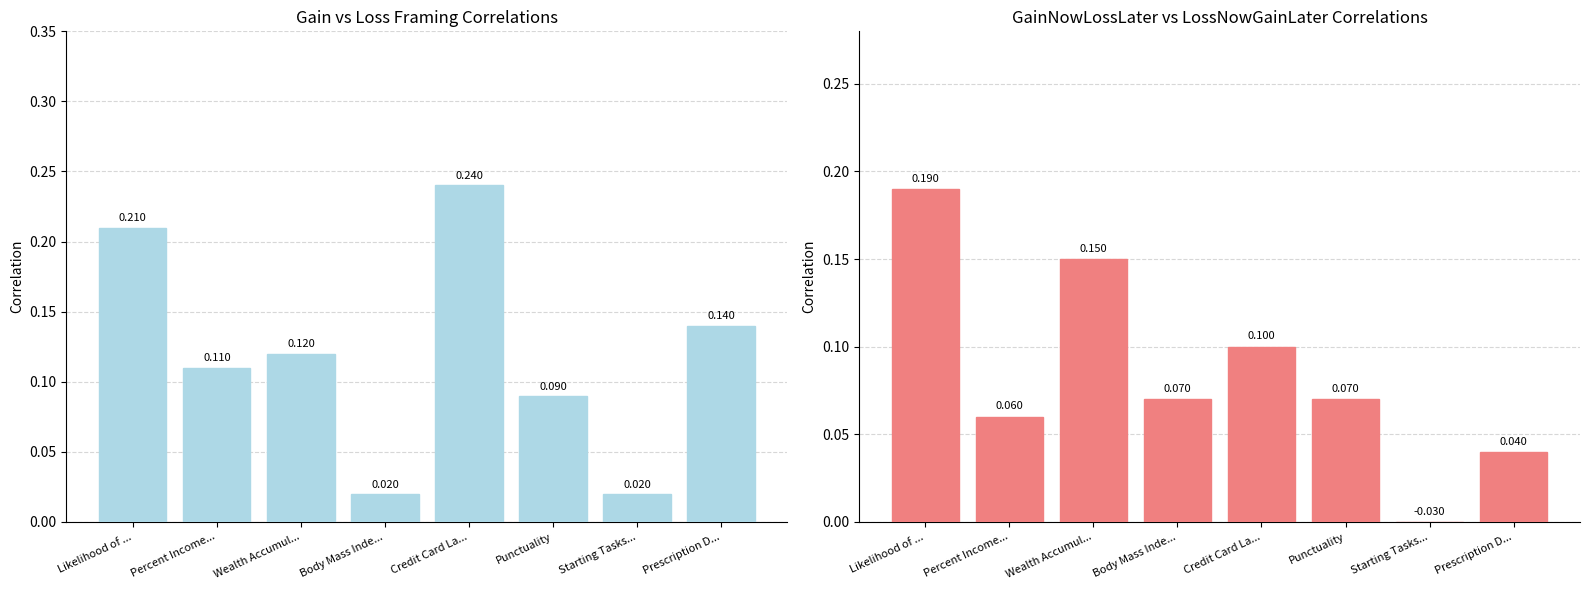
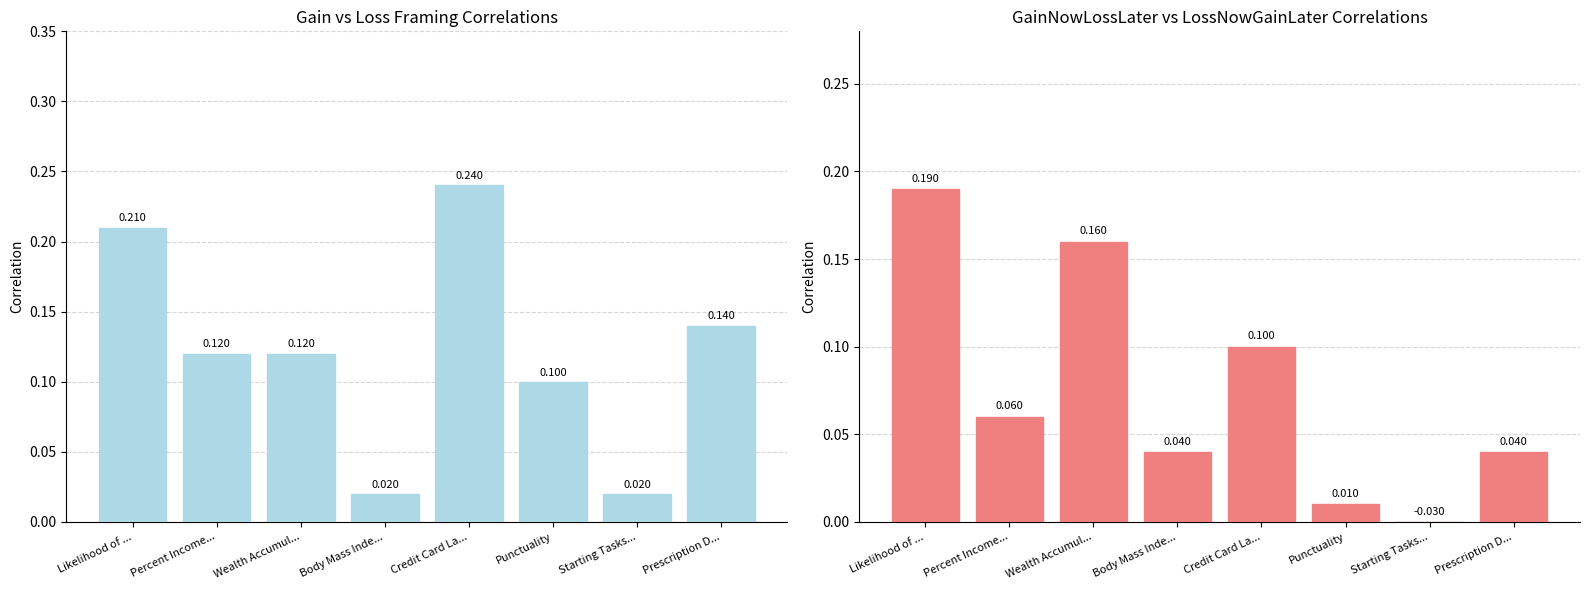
  {
    "Gain vs Loss Framing Correlations": {
      "Likelihood of ...": 0.210,
-     "Percent Income...": 0.110,
+     "Percent Income...": 0.120,
      "Wealth Accumul...": 0.120,
      "Body Mass Inde...": 0.020,
      "Credit Card La...": 0.240,
-     "Punctuality": 0.090,
+     "Punctuality": 0.100,
      "Starting Tasks...": 0.020,
      "Prescription D...": 0.140
    },
    "GainNowLossLater vs LossNowGainLater Correlations": {
      "Likelihood of ...": 0.190,
      "Percent Income...": 0.060,
-     "Wealth Accumul...": 0.150,
-     "Body Mass Inde...": 0.070,
+     "Wealth Accumul...": 0.160,
+     "Body Mass Inde...": 0.040,
      "Credit Card La...": 0.100,
-     "Punctuality": 0.070,
+     "Punctuality": 0.010,
      "Prescription D...": 0.040
    }
  }
